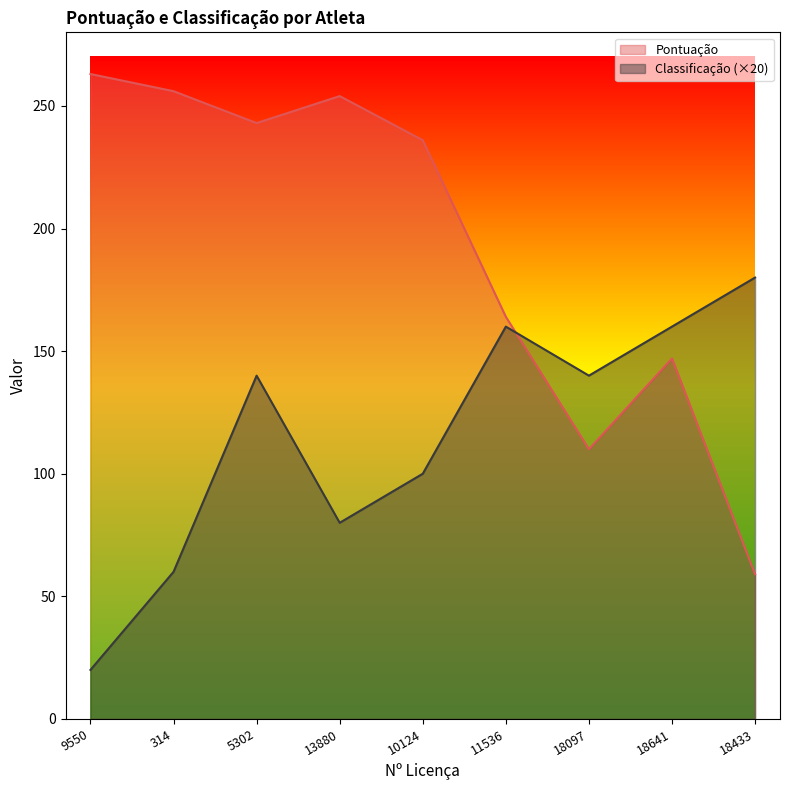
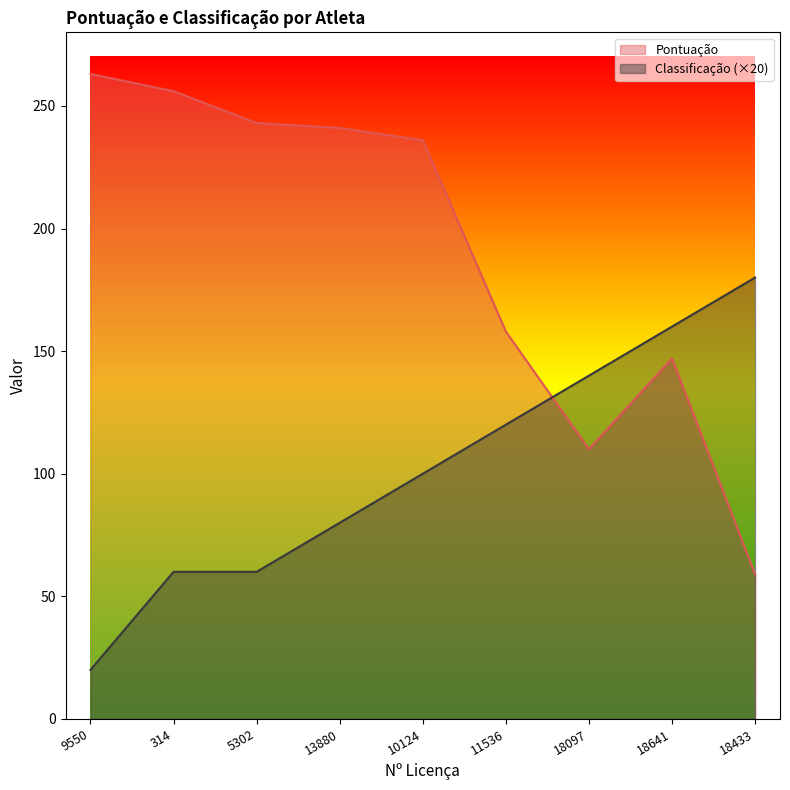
  {
    "Pontuação": {
      "9550": 263,
      "314": 256,
      "5302": 243,
-     "13880": 254,
+     "13880": 241,
      "10124": 236,
-     "11536": 164,
+     "11536": 158,
      "18097": 110,
      "18641": 147,
      "18433": 59
    },
    "Classificação (×20)": {
      "9550": 20,
      "314": 60,
-     "5302": 140,
+     "5302": 60,
      "13880": 80,
      "10124": 100,
-     "11536": 160,
+     "11536": 120,
      "18097": 140,
      "18641": 160,
      "18433": 180
    }
  }
